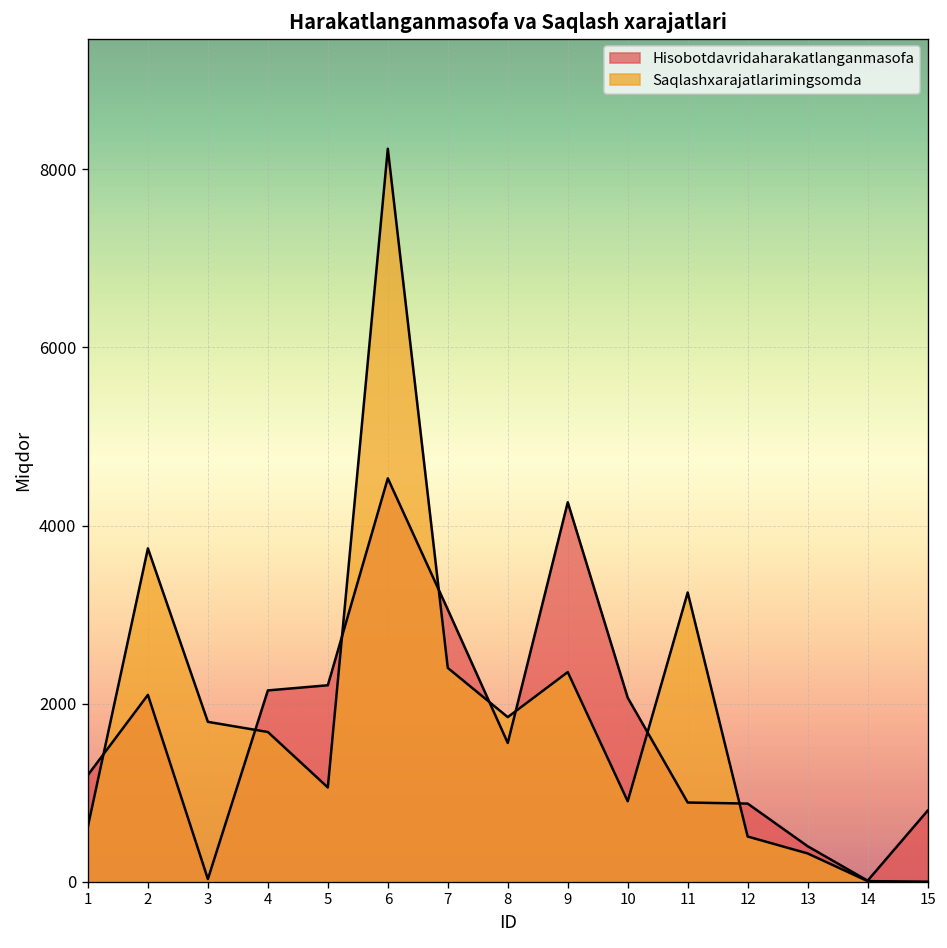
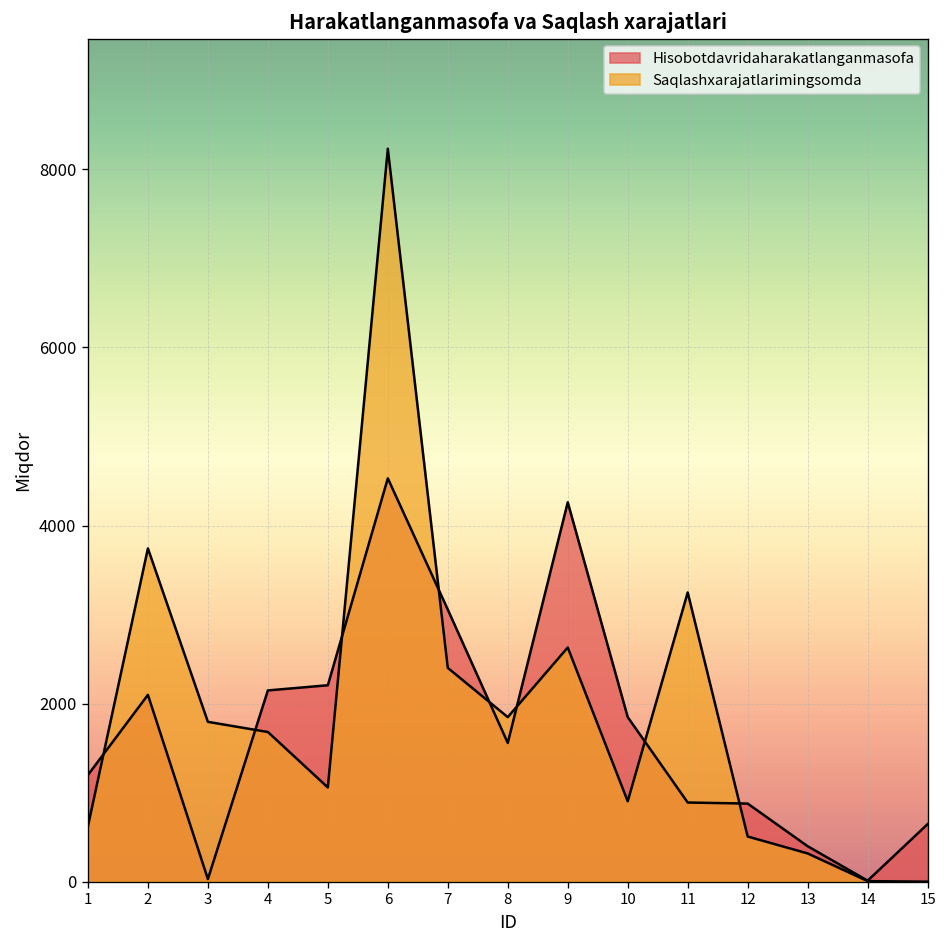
  {
    "Hisobotdavridaharakatlanganmasofa": {
      "1": 1200,
      "2": 2100,
      "3": 0,
      "4": 2100,
      "5": 2200,
      "6": 4500,
      "7": 3100,
      "8": 1600,
      "9": 4300,
-     "10": 2100,
+     "10": 1800,
      "11": 900,
      "12": 900,
      "13": 400,
-     "15": 800
+     "15": 600
    },
    "Saqlashxarajatlarimingsomda": {
      "1": 600,
      "2": 3700,
      "3": 1800,
      "4": 1700,
      "5": 1100,
      "6": 8200,
      "7": 2400,
      "8": 1800,
-     "9": 2400,
+     "9": 2600,
      "10": 900,
      "11": 3200,
      "12": 500,
      "13": 300,
      "15": 0
    }
  }
